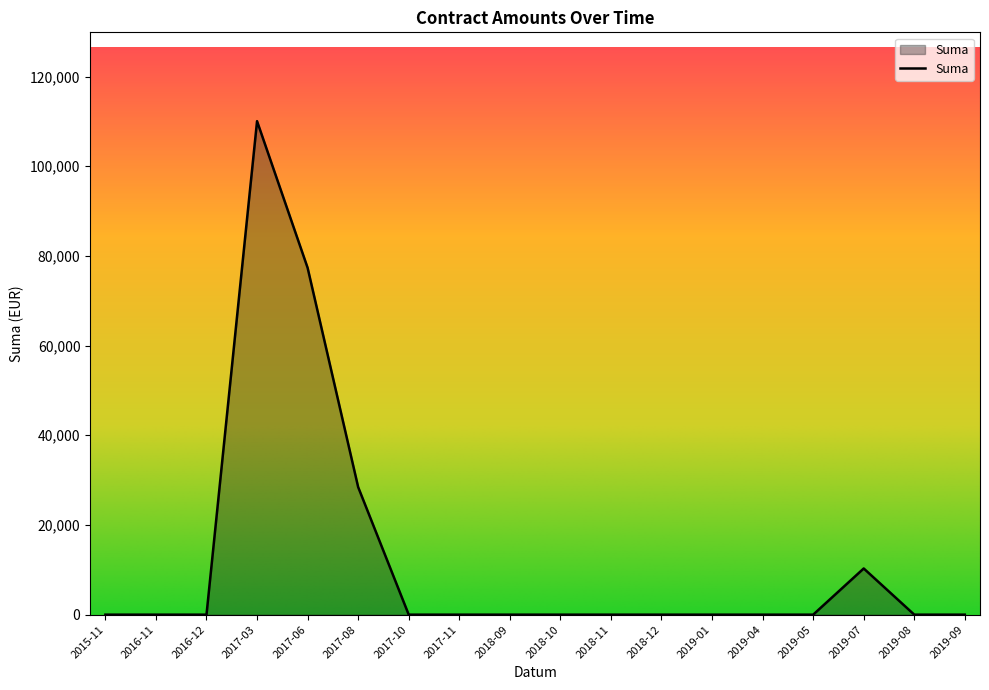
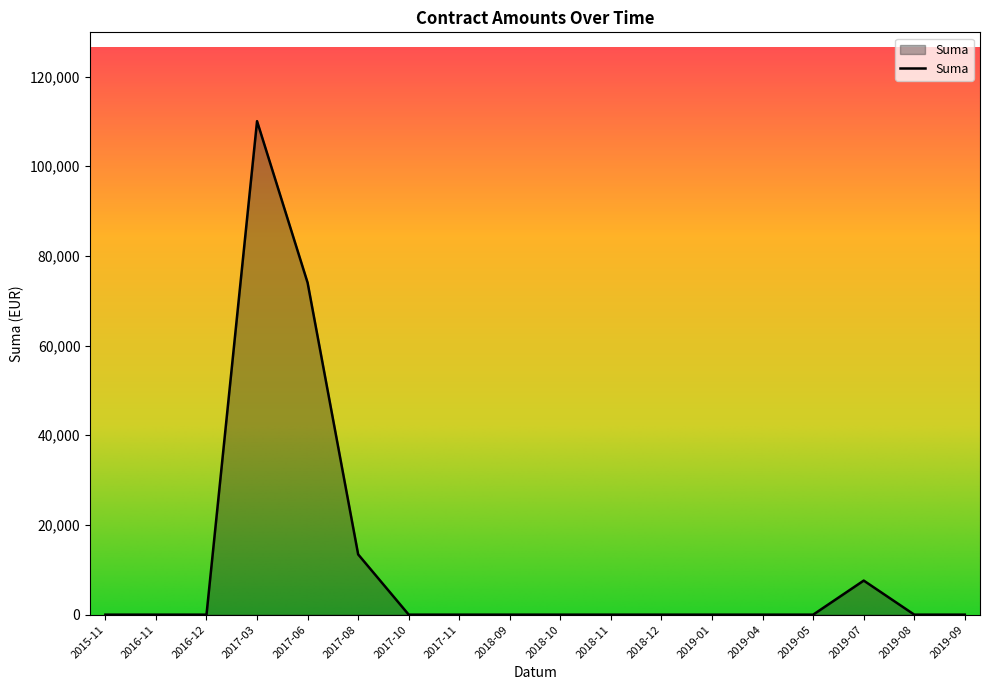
  {
    "2015-11": "0",
    "2016-11": "0",
    "2016-12": "0",
    "2017-03": "110,000",
-   "2017-06": "77,000",
-   "2017-08": "28,000",
+   "2017-06": "74,000",
+   "2017-08": "13,000",
    "2017-10": "0",
    "2017-11": "0",
    "2018-09": "0",
    "2018-10": "0",
    "2018-11": "0",
    "2018-12": "0",
    "2019-01": "0",
    "2019-04": "0",
    "2019-05": "0",
-   "2019-07": "10,000",
+   "2019-07": "8,000",
    "2019-08": "0",
    "2019-09": "0"
  }
